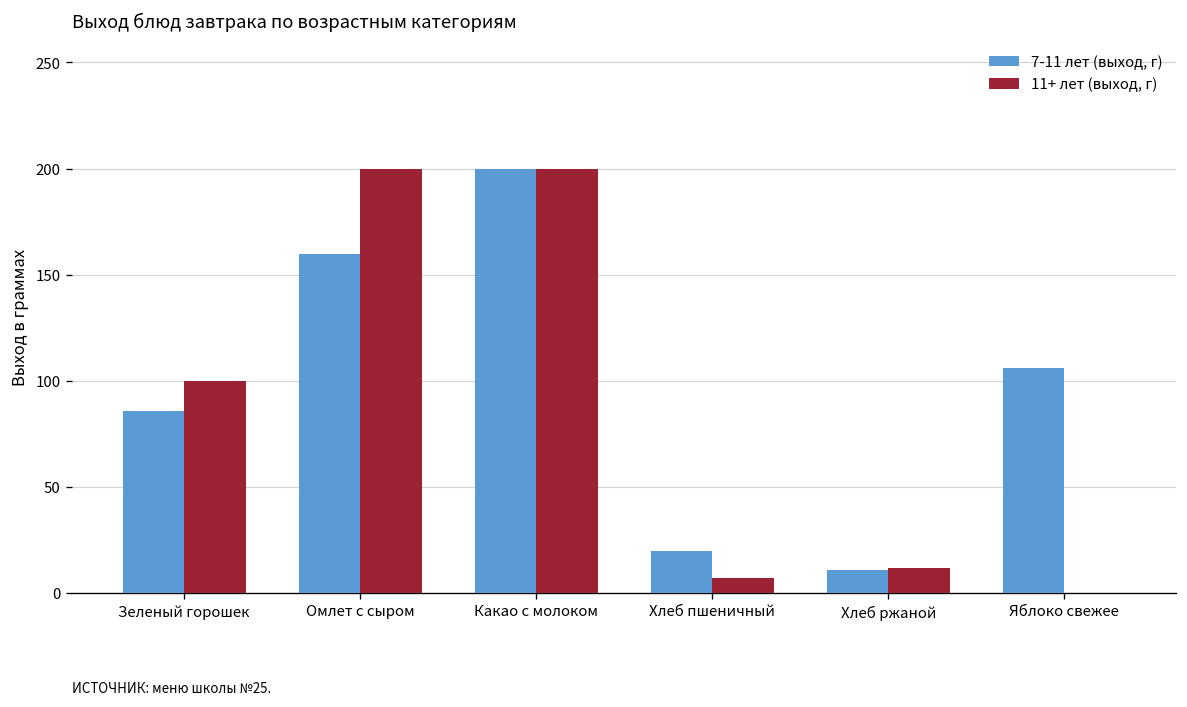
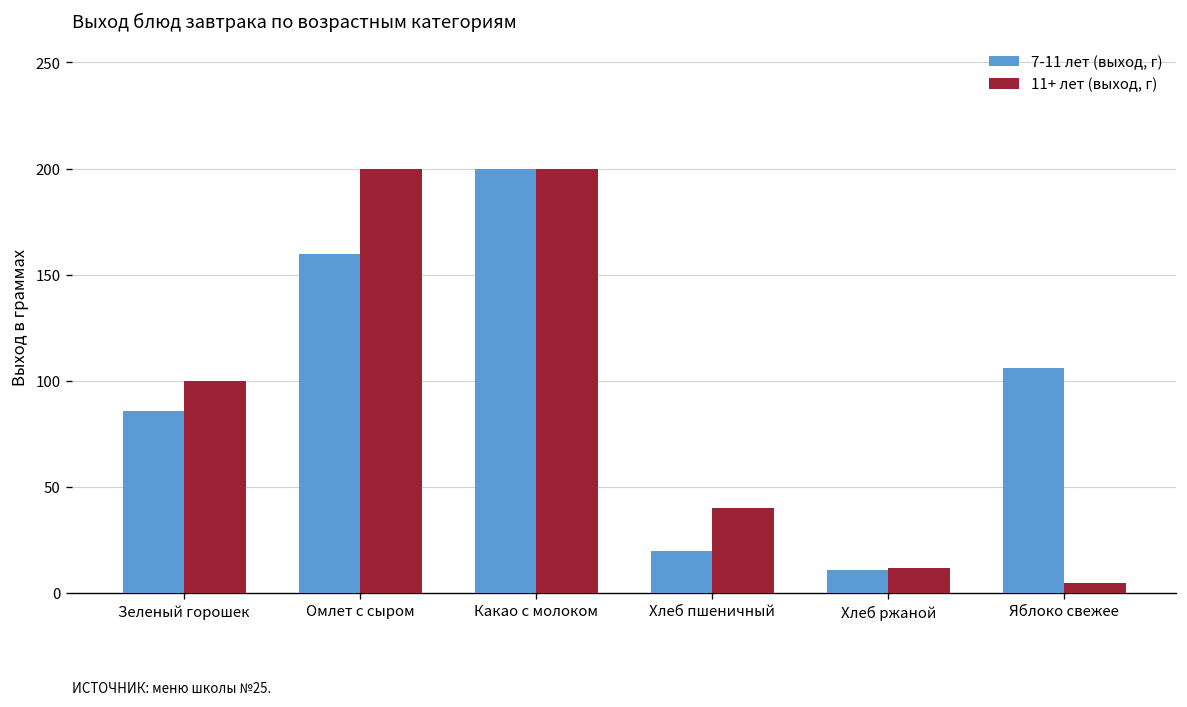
  {
    "7-11 лет (выход, г)": {
      "Зеленый горошек": 86,
      "Омлет с сыром": 160,
      "Какао с молоком": 200,
      "Хлеб пшеничный": 20,
      "Хлеб ржаной": 11,
      "Яблоко свежее": 106
    },
    "11+ лет (выход, г)": {
      "Зеленый горошек": 100,
      "Омлет с сыром": 200,
      "Какао с молоком": 200,
-     "Хлеб пшеничный": 7,
+     "Хлеб пшеничный": 40,
      "Хлеб ржаной": 12,
-     "Яблоко свежее": 0
+     "Яблоко свежее": 5
    }
  }
